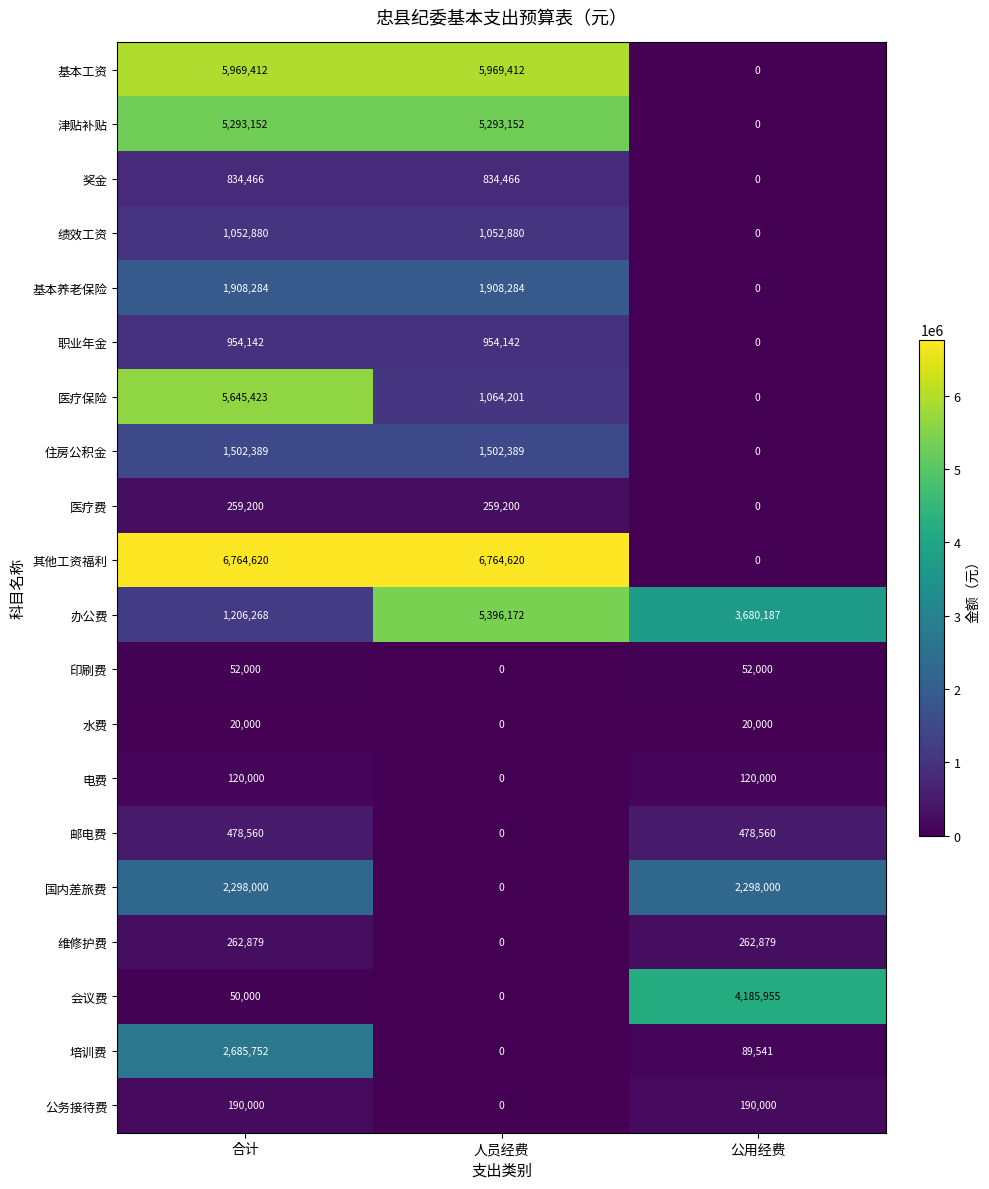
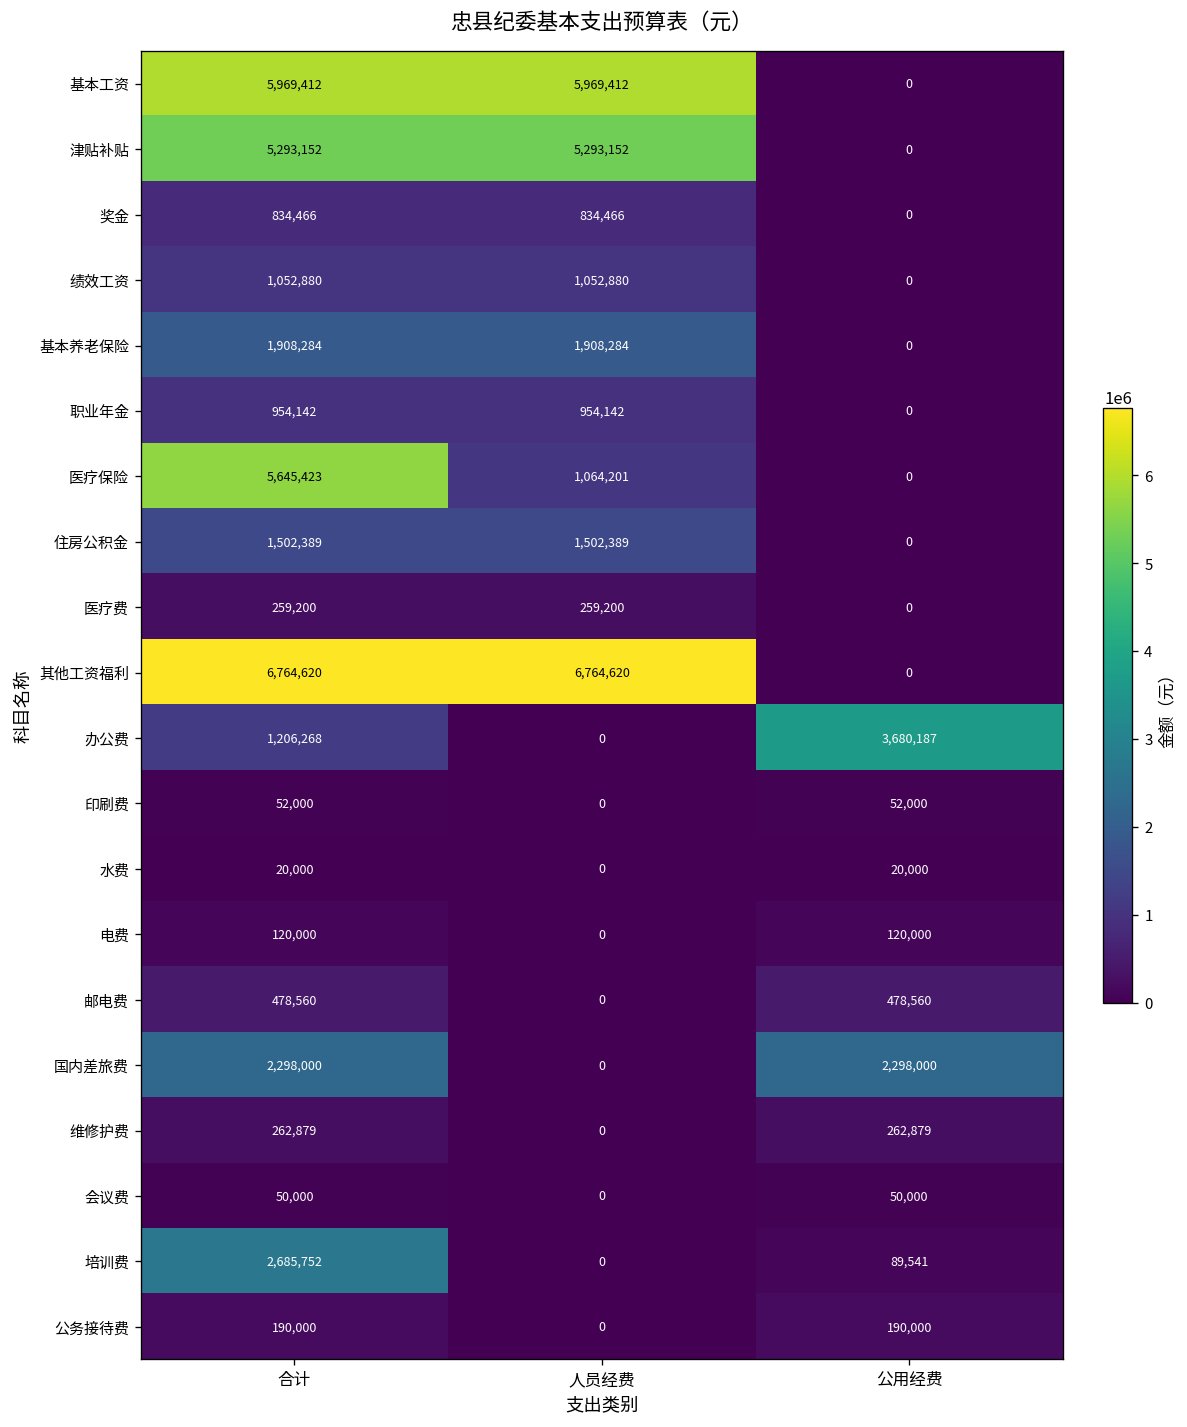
  {
    "基本工资": {
      "合计": "5,969,412",
      "人员经费": "5,969,412",
      "公用经费": "0"
    },
    "津贴补贴": {
      "合计": "5,293,152",
      "人员经费": "5,293,152",
      "公用经费": "0"
    },
    "奖金": {
      "合计": "834,466",
      "人员经费": "834,466",
      "公用经费": "0"
    },
    "绩效工资": {
      "合计": "1,052,880",
      "人员经费": "1,052,880",
      "公用经费": "0"
    },
    "基本养老保险": {
      "合计": "1,908,284",
      "人员经费": "1,908,284",
      "公用经费": "0"
    },
    "职业年金": {
      "合计": "954,142",
      "人员经费": "954,142",
      "公用经费": "0"
    },
    "医疗保险": {
      "合计": "5,645,423",
      "人员经费": "1,064,201",
      "公用经费": "0"
    },
    "住房公积金": {
      "合计": "1,502,389",
      "人员经费": "1,502,389",
      "公用经费": "0"
    },
    "医疗费": {
      "合计": "259,200",
      "人员经费": "259,200",
      "公用经费": "0"
    },
    "其他工资福利": {
      "合计": "6,764,620",
      "人员经费": "6,764,620",
      "公用经费": "0"
    },
    "办公费": {
      "合计": "1,206,268",
-     "人员经费": "5,396,172",
+     "人员经费": "0",
      "公用经费": "3,680,187"
    },
    "印刷费": {
      "合计": "52,000",
      "人员经费": "0",
      "公用经费": "52,000"
    },
    "水费": {
      "合计": "20,000",
      "人员经费": "0",
      "公用经费": "20,000"
    },
    "电费": {
      "合计": "120,000",
      "人员经费": "0",
      "公用经费": "120,000"
    },
    "邮电费": {
      "合计": "478,560",
      "人员经费": "0",
      "公用经费": "478,560"
    },
    "国内差旅费": {
      "合计": "2,298,000",
      "人员经费": "0",
      "公用经费": "2,298,000"
    },
    "维修护费": {
      "合计": "262,879",
      "人员经费": "0",
      "公用经费": "262,879"
    },
    "会议费": {
      "合计": "50,000",
      "人员经费": "0",
-     "公用经费": "4,185,955"
+     "公用经费": "50,000"
    },
    "培训费": {
      "合计": "2,685,752",
      "人员经费": "0",
      "公用经费": "89,541"
    },
    "公务接待费": {
      "合计": "190,000",
      "人员经费": "0",
      "公用经费": "190,000"
    }
  }
